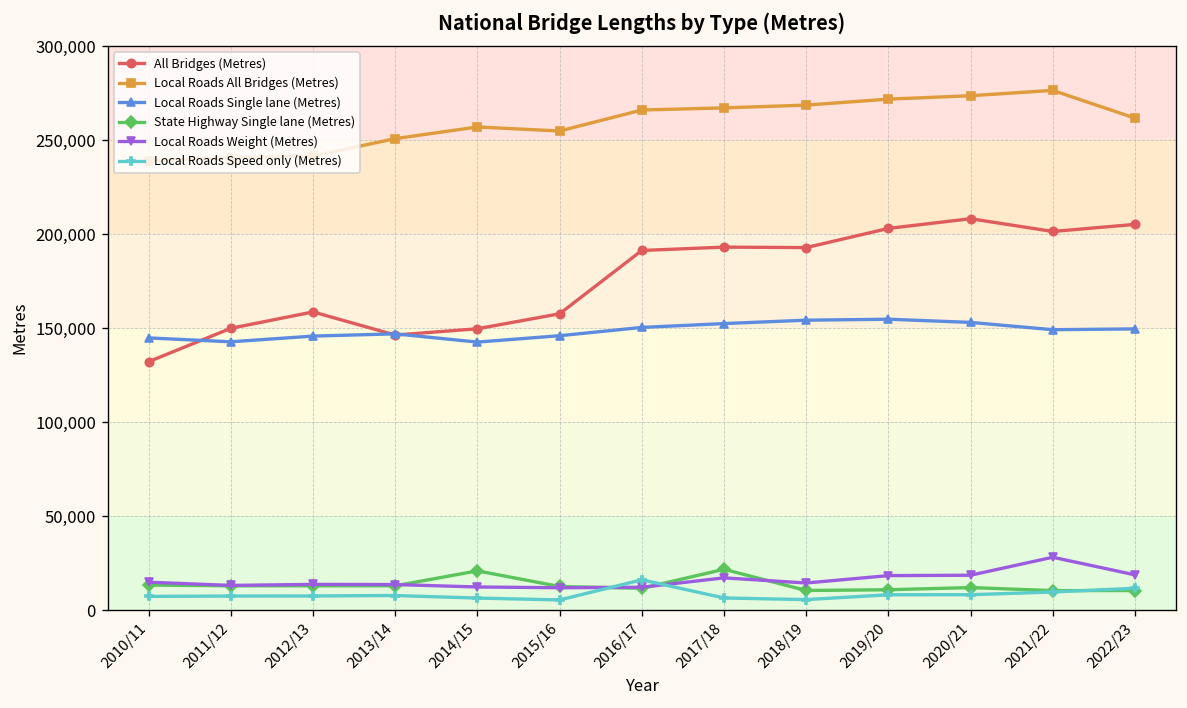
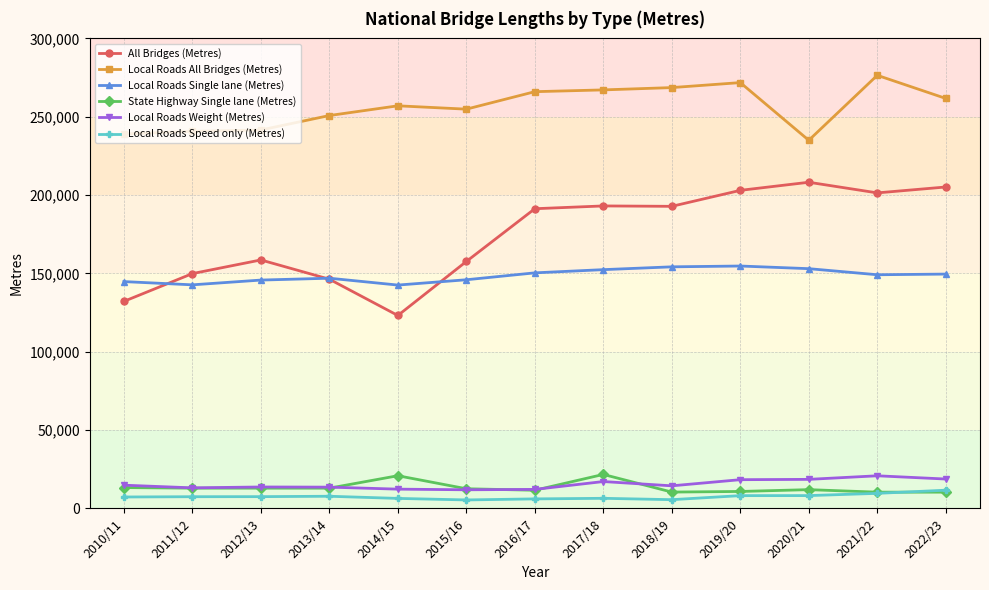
  {
    "All Bridges (Metres)": {
      "2010/11": "132,000",
      "2011/12": "150,000",
      "2012/13": "159,000",
-     "2014/15": "150,000",
+     "2014/15": "123,000",
      "2015/16": "158,000",
      "2016/17": "191,000",
      "2017/18": "193,000",
      "2018/19": "193,000",
      "2019/20": "203,000",
      "2020/21": "208,000",
      "2021/22": "201,000",
      "2022/23": "205,000"
    },
    "Local Roads All Bridges (Metres)": {
      "2013/14": "251,000",
      "2014/15": "257,000",
      "2015/16": "255,000",
      "2016/17": "266,000",
      "2017/18": "267,000",
      "2018/19": "269,000",
      "2019/20": "272,000",
-     "2020/21": "274,000",
+     "2020/21": "235,000",
      "2021/22": "276,000",
      "2022/23": "262,000"
    },
    "Local Roads Single lane (Metres)": {
      "2010/11": "145,000",
      "2011/12": "143,000",
      "2012/13": "146,000",
      "2014/15": "143,000",
      "2015/16": "146,000",
      "2016/17": "150,000",
      "2017/18": "152,000",
      "2018/19": "154,000",
      "2019/20": "155,000",
      "2020/21": "153,000",
      "2021/22": "149,000",
      "2022/23": "150,000"
    },
    "State Highway Single lane (Metres)": {
      "2014/15": "21,000",
      "2017/18": "22,000",
      "2018/19": "10,000",
      "2019/20": "11,000",
      "2020/21": "12,000"
    },
    "Local Roads Weight (Metres)": {
      "2014/15": "12,000",
      "2017/18": "17,000",
      "2018/19": "14,000",
      "2019/20": "18,000",
      "2020/21": "19,000",
-     "2021/22": "28,000",
+     "2021/22": "21,000",
      "2022/23": "19,000"
    },
    "Local Roads Speed only (Metres)": {
      "2010/11": "7,000",
      "2011/12": "7,000",
      "2012/13": "7,000",
      "2013/14": "8,000",
      "2014/15": "6,000",
      "2015/16": "5,000",
-     "2016/17": "16,000",
+     "2016/17": "6,000",
      "2017/18": "6,000",
      "2018/19": "6,000",
      "2019/20": "8,000",
      "2020/21": "8,000"
    }
  }
